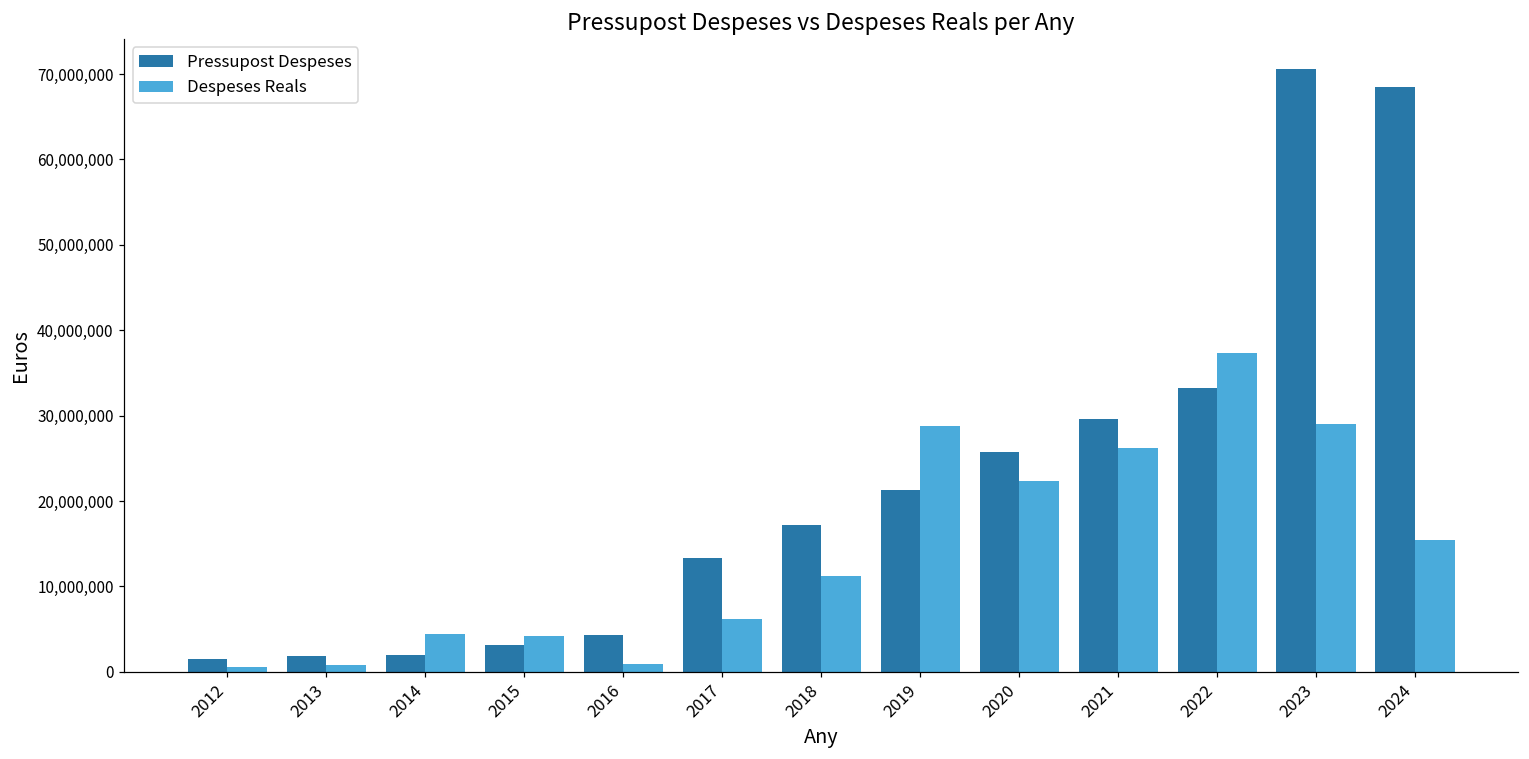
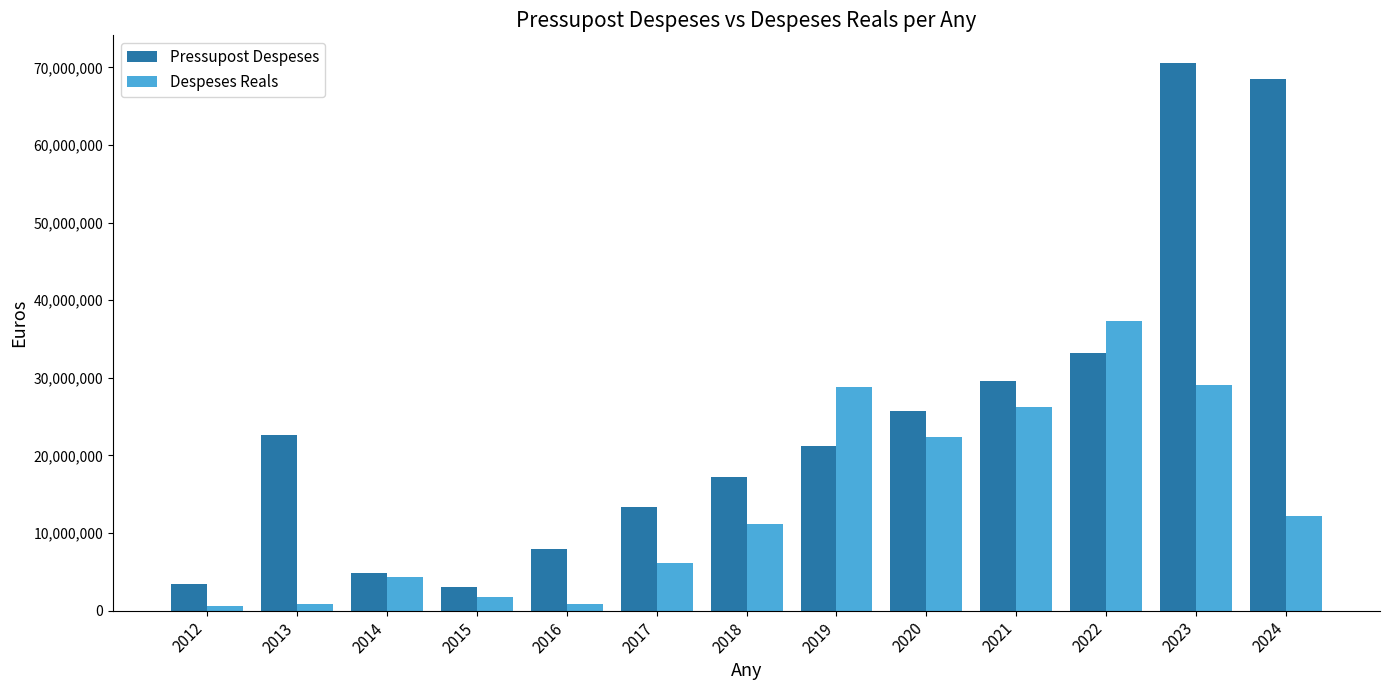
  {
    "Pressupost Despeses": {
-     "2012": "1,000,000",
-     "2013": "2,000,000",
-     "2014": "2,000,000",
+     "2012": "3,000,000",
+     "2013": "23,000,000",
+     "2014": "5,000,000",
      "2015": "3,000,000",
-     "2016": "4,000,000",
+     "2016": "8,000,000",
      "2017": "13,000,000",
      "2018": "17,000,000",
      "2019": "21,000,000",
      "2020": "26,000,000",
      "2021": "30,000,000",
      "2022": "33,000,000",
      "2023": "71,000,000",
      "2024": "69,000,000"
    },
    "Despeses Reals": {
      "2012": "1,000,000",
      "2013": "1,000,000",
      "2014": "4,000,000",
-     "2015": "4,000,000",
+     "2015": "2,000,000",
      "2016": "1,000,000",
      "2017": "6,000,000",
      "2018": "11,000,000",
      "2019": "29,000,000",
      "2020": "22,000,000",
      "2021": "26,000,000",
      "2022": "37,000,000",
      "2023": "29,000,000",
-     "2024": "15,000,000"
+     "2024": "12,000,000"
    }
  }
